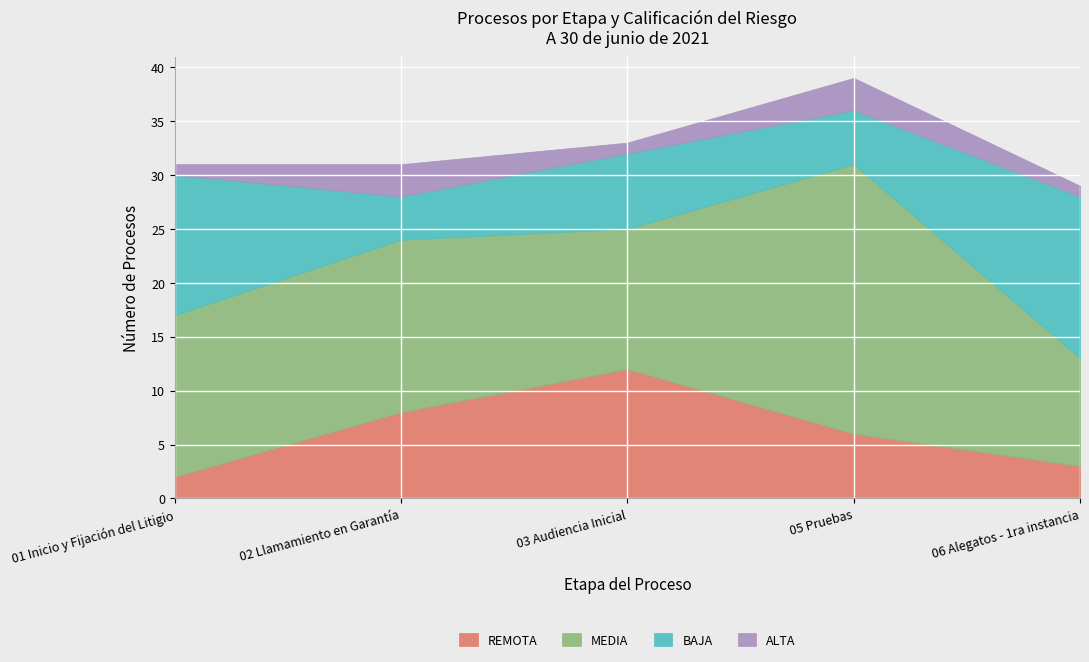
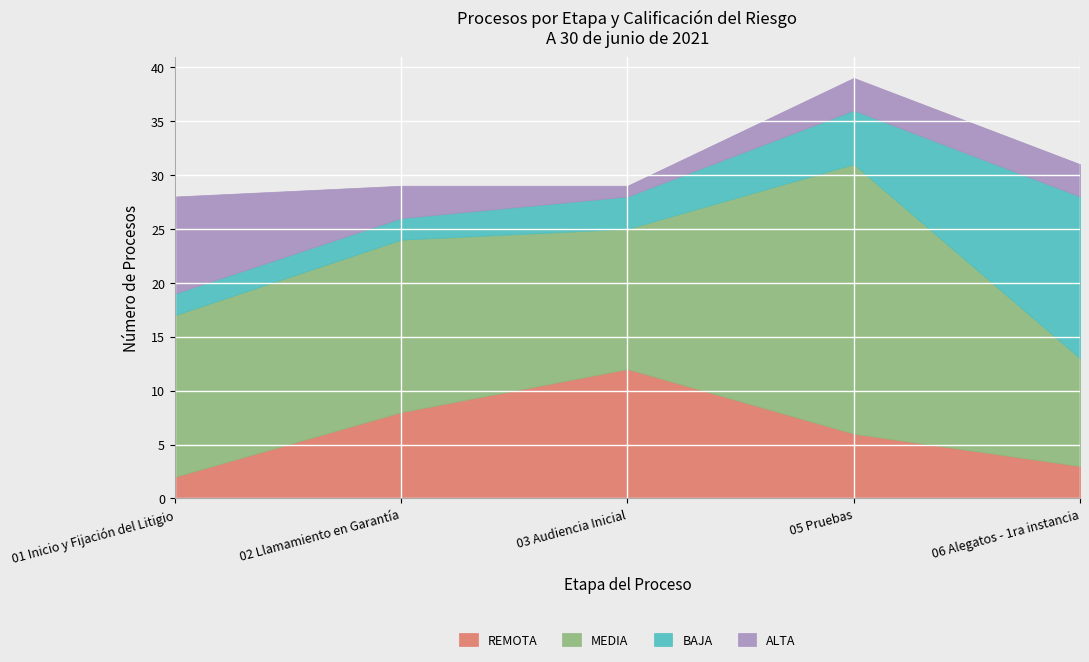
  {
    "REMOTA": {
      "01 Inicio y Fijación del Litigio": 2,
      "02 Llamamiento en Garantía": 8,
      "03 Audiencia Inicial": 12,
      "05 Pruebas": 6,
      "06 Alegatos - 1ra instancia": 3
    },
    "MEDIA": {
      "01 Inicio y Fijación del Litigio": 15,
      "02 Llamamiento en Garantía": 16,
      "03 Audiencia Inicial": 13,
      "05 Pruebas": 25,
      "06 Alegatos - 1ra instancia": 10
    },
    "BAJA": {
-     "01 Inicio y Fijación del Litigio": 13,
-     "02 Llamamiento en Garantía": 4,
-     "03 Audiencia Inicial": 7,
+     "01 Inicio y Fijación del Litigio": 2,
+     "02 Llamamiento en Garantía": 2,
+     "03 Audiencia Inicial": 3,
      "05 Pruebas": 5,
      "06 Alegatos - 1ra instancia": 15
    },
    "ALTA": {
-     "01 Inicio y Fijación del Litigio": 1,
+     "01 Inicio y Fijación del Litigio": 9,
      "02 Llamamiento en Garantía": 3,
      "03 Audiencia Inicial": 1,
      "05 Pruebas": 3,
-     "06 Alegatos - 1ra instancia": 1
+     "06 Alegatos - 1ra instancia": 3
    }
  }
